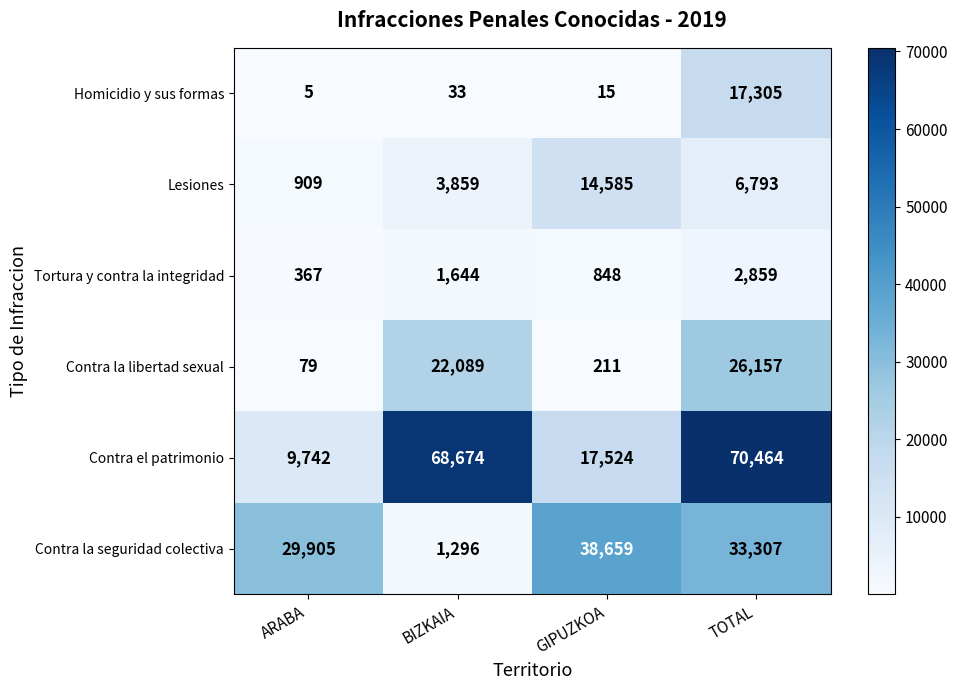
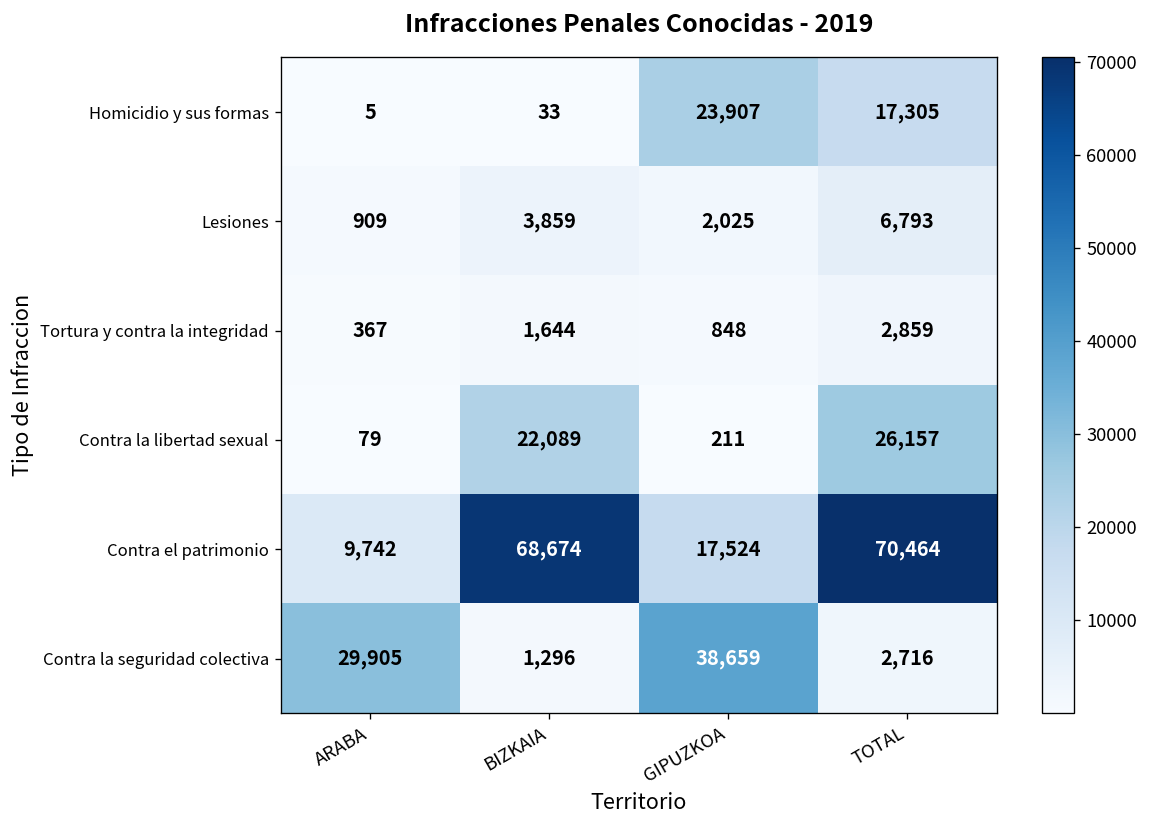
  {
    "Homicidio y sus formas": {
      "ARABA": "5",
      "BIZKAIA": "33",
-     "GIPUZKOA": "15",
+     "GIPUZKOA": "23,907",
      "TOTAL": "17,305"
    },
    "Lesiones": {
      "ARABA": "909",
      "BIZKAIA": "3,859",
-     "GIPUZKOA": "14,585",
+     "GIPUZKOA": "2,025",
      "TOTAL": "6,793"
    },
    "Tortura y contra la integridad": {
      "ARABA": "367",
      "BIZKAIA": "1,644",
      "GIPUZKOA": "848",
      "TOTAL": "2,859"
    },
    "Contra la libertad sexual": {
      "ARABA": "79",
      "BIZKAIA": "22,089",
      "GIPUZKOA": "211",
      "TOTAL": "26,157"
    },
    "Contra el patrimonio": {
      "ARABA": "9,742",
      "BIZKAIA": "68,674",
      "GIPUZKOA": "17,524",
      "TOTAL": "70,464"
    },
    "Contra la seguridad colectiva": {
      "ARABA": "29,905",
      "BIZKAIA": "1,296",
      "GIPUZKOA": "38,659",
-     "TOTAL": "33,307"
+     "TOTAL": "2,716"
    }
  }
